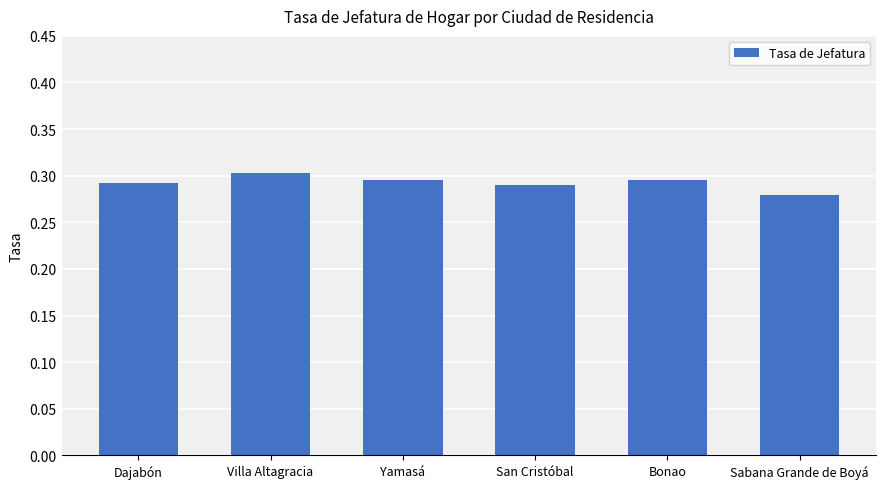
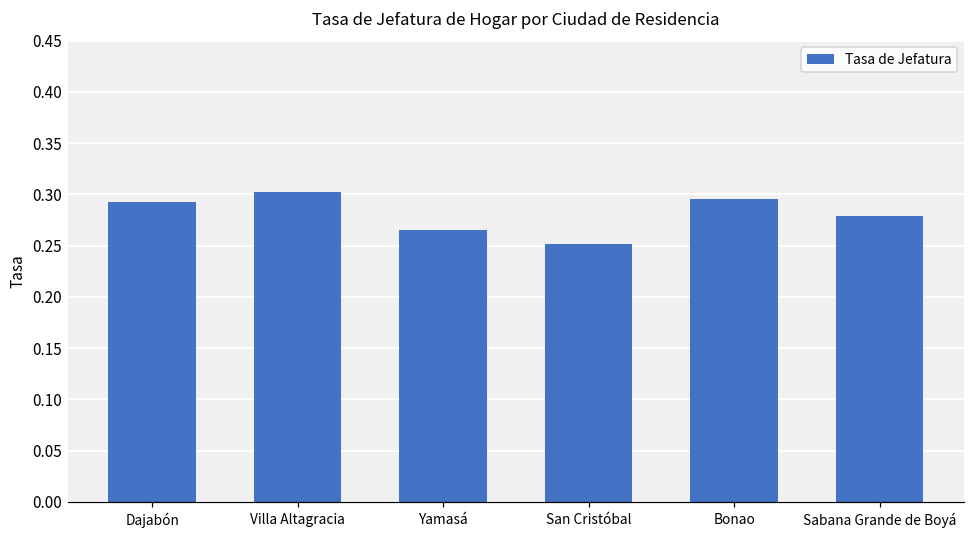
  {
    "Dajabón": 0.29,
    "Villa Altagracia": 0.30,
-   "Yamasá": 0.30,
-   "San Cristóbal": 0.29,
+   "Yamasá": 0.27,
+   "San Cristóbal": 0.25,
    "Bonao": 0.30,
    "Sabana Grande de Boyá": 0.28
  }
